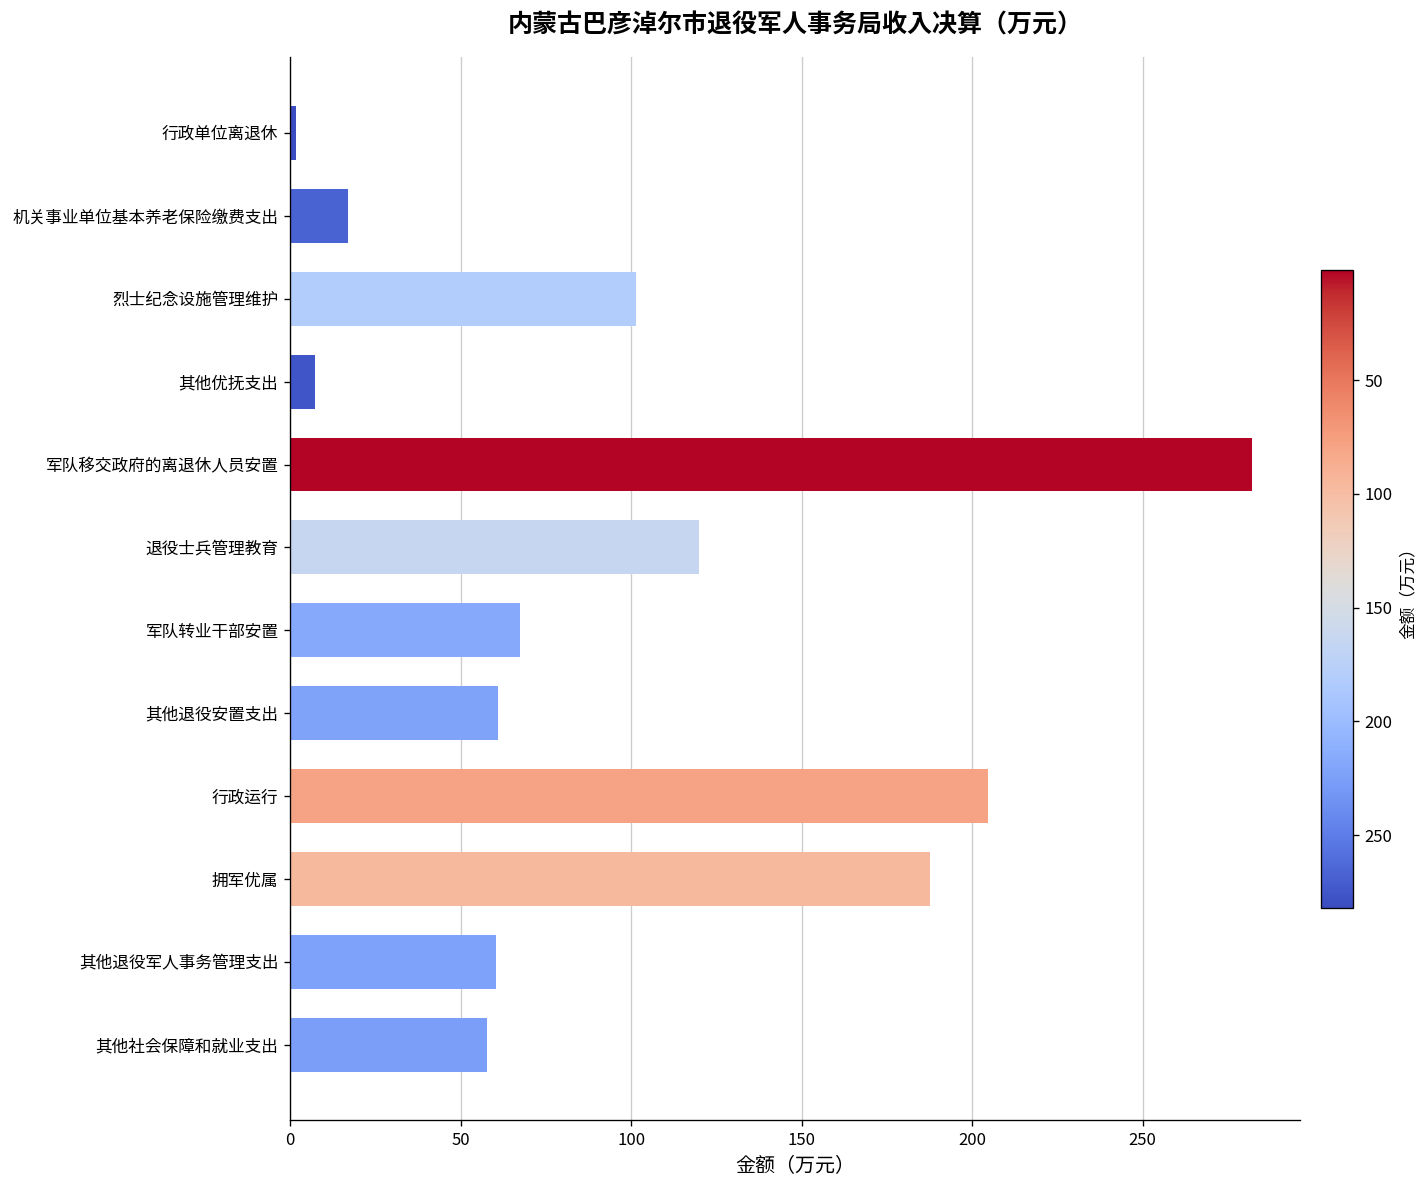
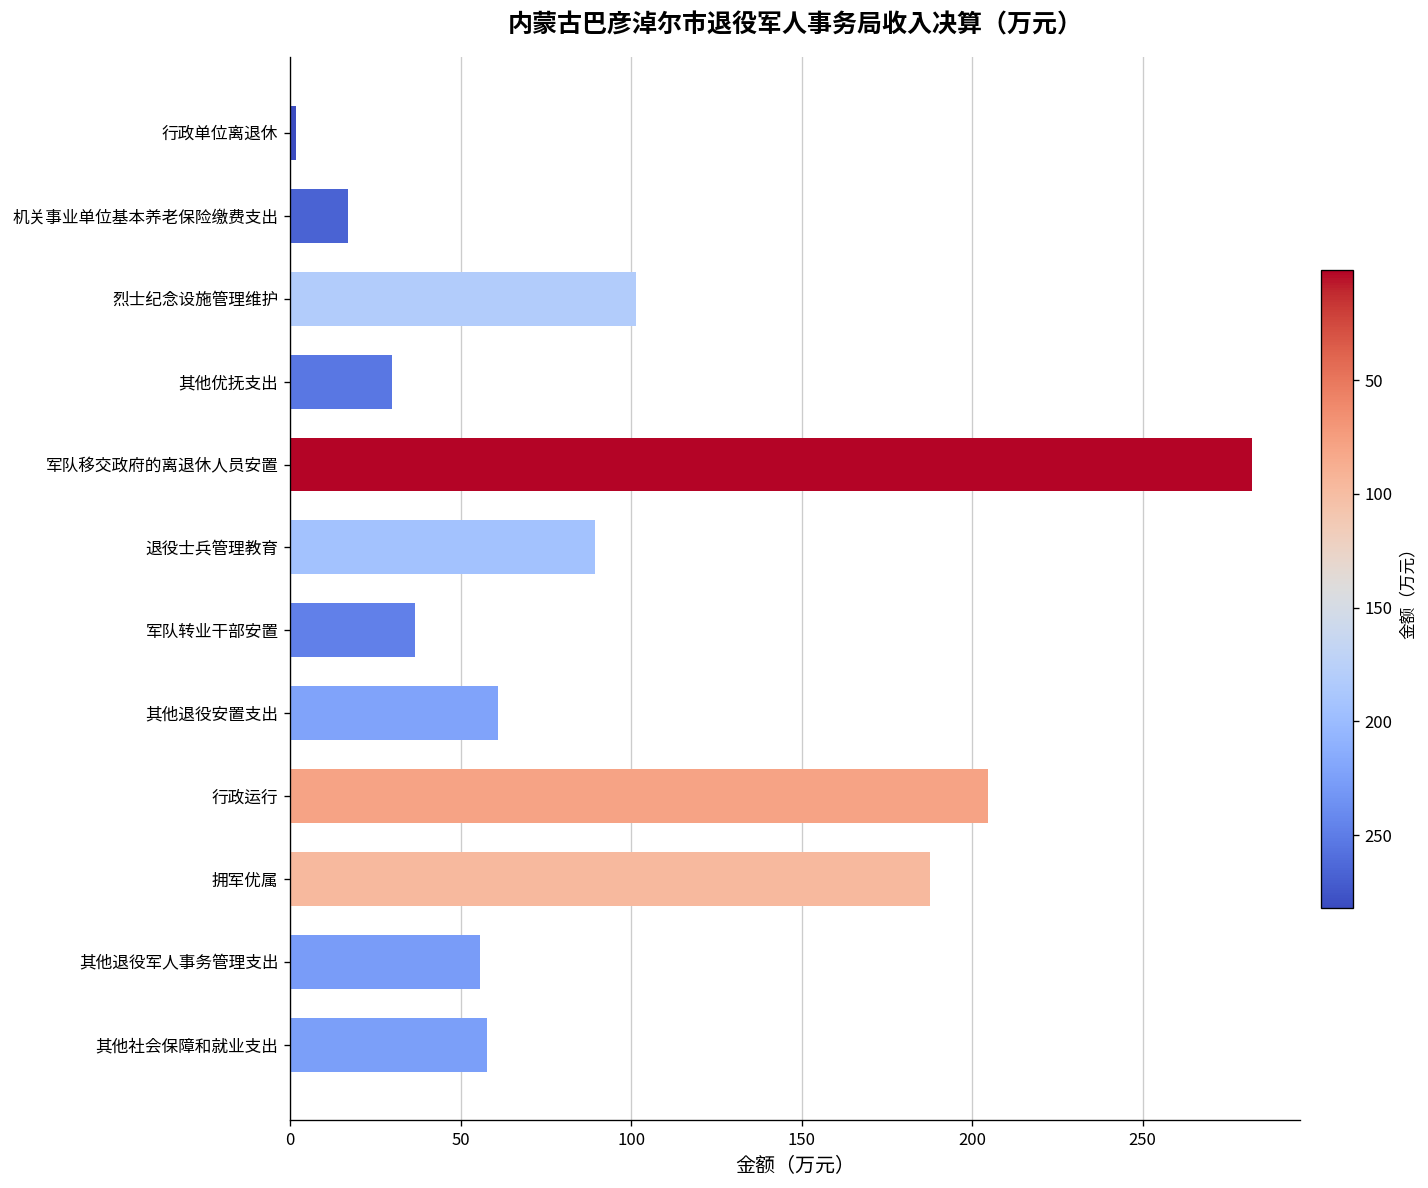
  {
    "行政单位离退休": 2,
    "机关事业单位基本养老保险缴费支出": 17,
    "烈士纪念设施管理维护": 101,
-   "其他优抚支出": 7,
+   "其他优抚支出": 30,
    "军队移交政府的离退休人员安置": 282,
-   "退役士兵管理教育": 120,
-   "军队转业干部安置": 67,
+   "退役士兵管理教育": 89,
+   "军队转业干部安置": 37,
    "其他退役安置支出": 61,
    "行政运行": 205,
    "拥军优属": 188,
-   "其他退役军人事务管理支出": 60,
+   "其他退役军人事务管理支出": 56,
    "其他社会保障和就业支出": 58
  }
